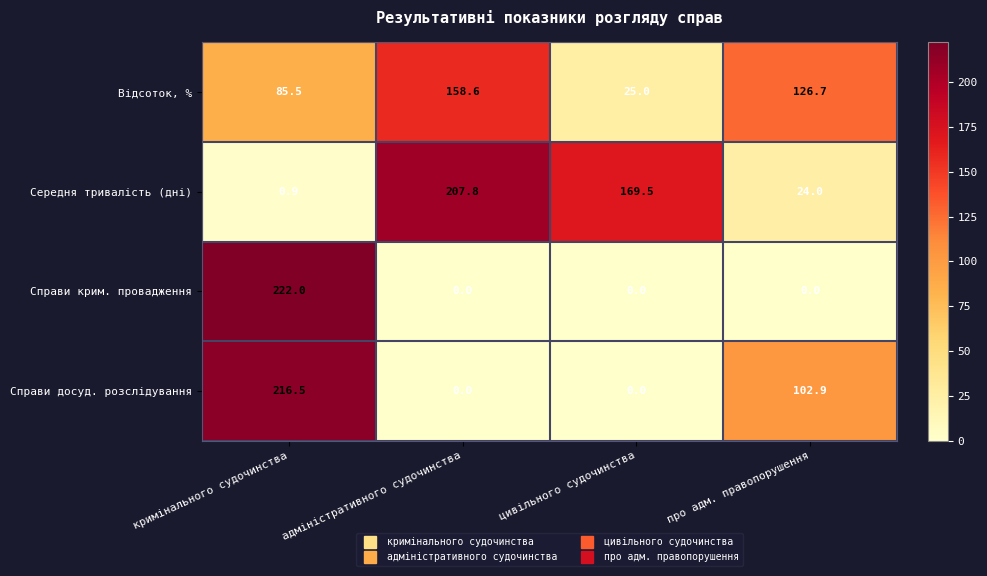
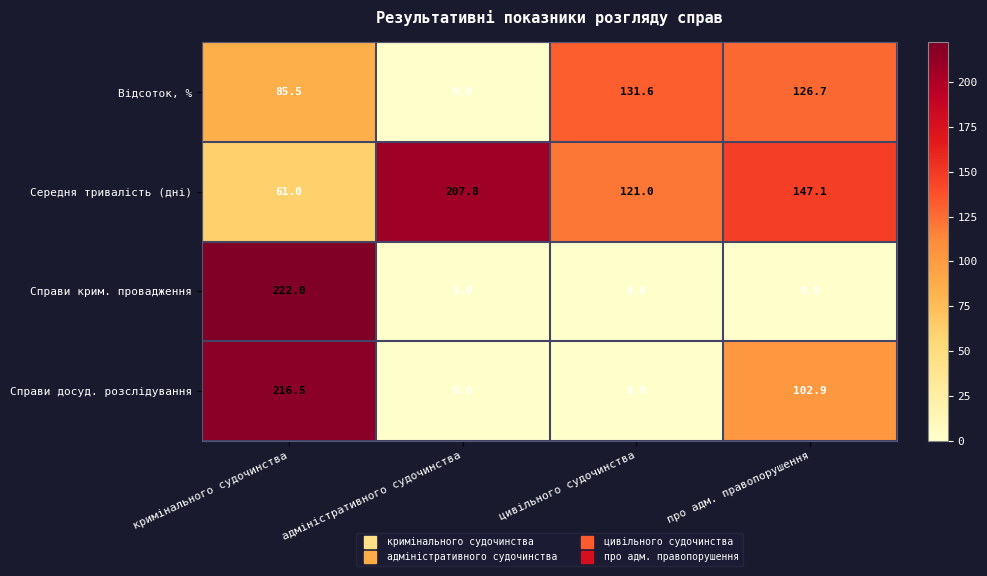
  {
    "Відсоток, %": {
      "кримінального судочинства": 85.5,
-     "адміністративного судочинства": 158.6,
-     "цивільного судочинства": 25.0,
+     "адміністративного судочинства": 0.0,
+     "цивільного судочинства": 131.6,
      "про адм. правопорушення": 126.7
    },
    "Середня тривалість (дні)": {
-     "кримінального судочинства": 0.9,
+     "кримінального судочинства": 61.0,
      "адміністративного судочинства": 207.8,
-     "цивільного судочинства": 169.5,
-     "про адм. правопорушення": 24.0
+     "цивільного судочинства": 121.0,
+     "про адм. правопорушення": 147.1
    },
    "Справи крим. провадження": {
      "кримінального судочинства": 222.0,
      "адміністративного судочинства": 0.0,
      "цивільного судочинства": 0.0,
      "про адм. правопорушення": 0.0
    },
    "Справи досуд. розслідування": {
      "кримінального судочинства": 216.5,
      "адміністративного судочинства": 0.0,
      "цивільного судочинства": 0.0,
      "про адм. правопорушення": 102.9
    }
  }
